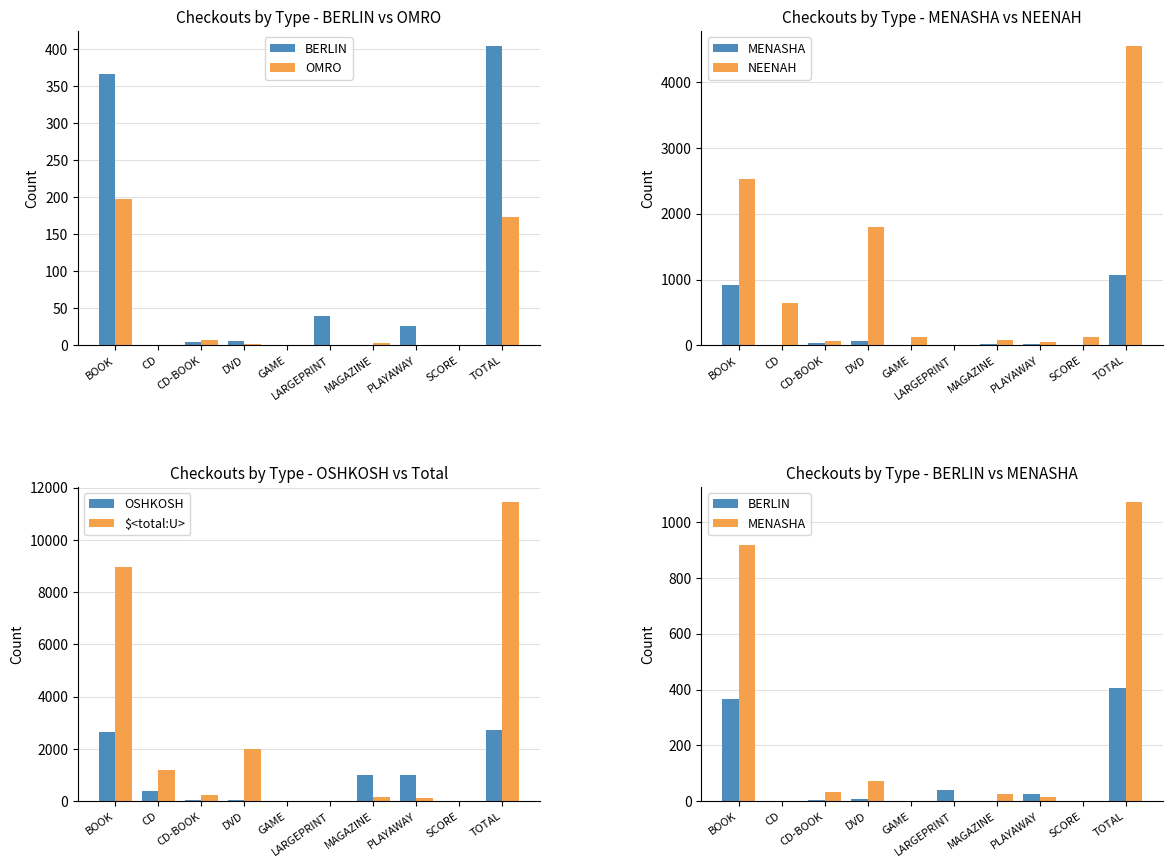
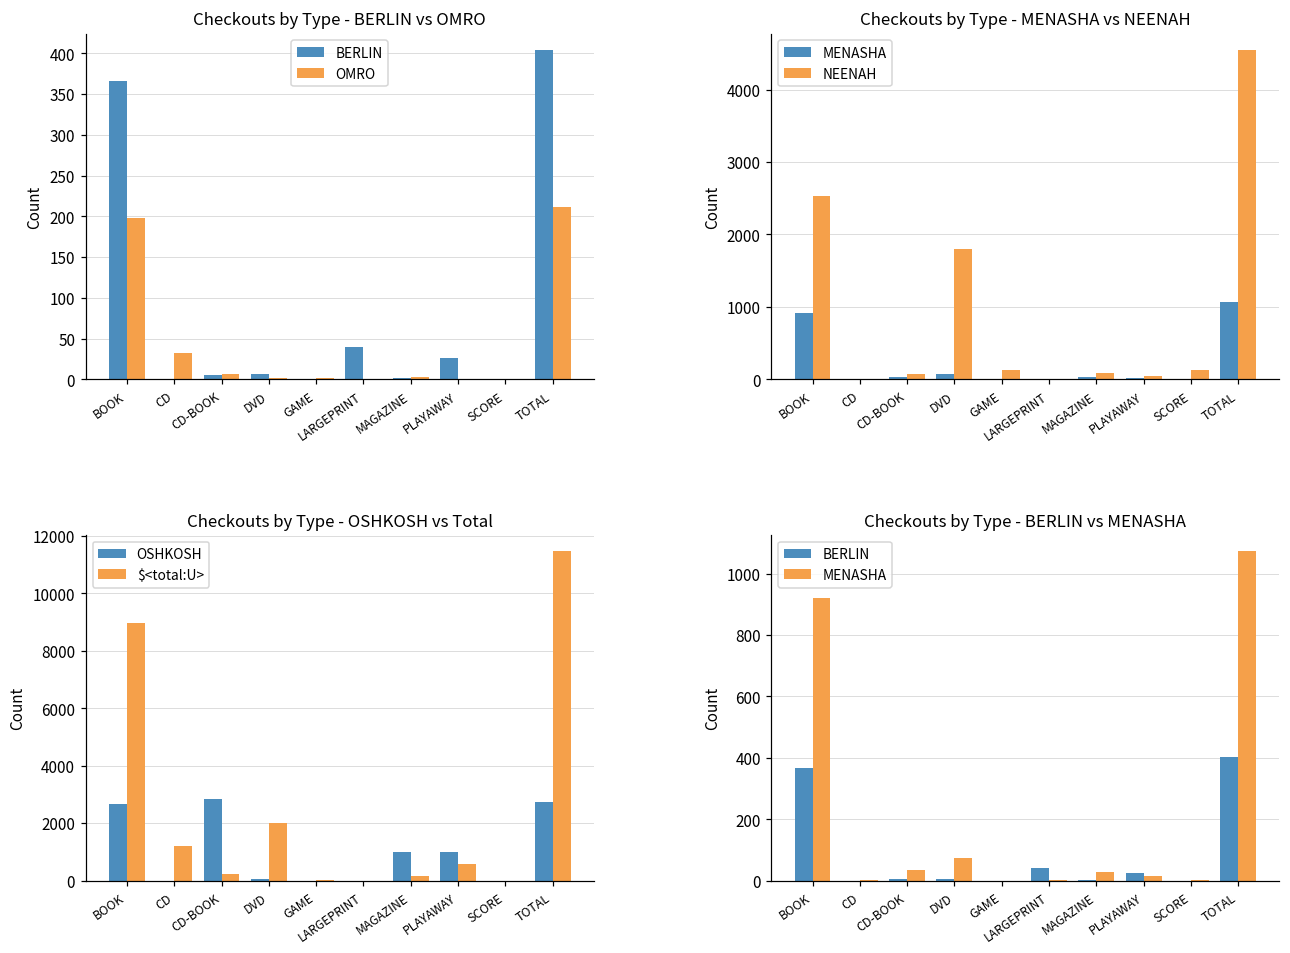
  {
    "Checkouts by Type - BERLIN vs OMRO": {
      "BERLIN": {
        "BOOK": 370,
        "CD": 0,
        "CD-BOOK": 10,
        "DVD": 10,
        "GAME": 0,
        "LARGEPRINT": 40,
        "PLAYAWAY": 30,
        "SCORE": 0,
        "TOTAL": 400
      },
      "OMRO": {
        "BOOK": 200,
-       "CD": 0,
+       "CD": 30,
        "CD-BOOK": 10,
        "LARGEPRINT": 0,
        "PLAYAWAY": 0,
        "SCORE": 0,
-       "TOTAL": 170
+       "TOTAL": 210
      }
    },
    "Checkouts by Type - MENASHA vs NEENAH": {
      "NEENAH": {
        "BOOK": 2500,
-       "CD": 600,
+       "CD": 0,
        "CD-BOOK": 100,
        "DVD": 1800,
        "GAME": 100,
        "LARGEPRINT": 0,
        "MAGAZINE": 100,
        "PLAYAWAY": 0,
        "SCORE": 100,
        "TOTAL": 4500
      }
    },
    "Checkouts by Type - OSHKOSH vs Total": {
      "OSHKOSH": {
        "BOOK": 2700,
-       "CD": 400,
-       "CD-BOOK": 0,
+       "CD": 0,
+       "CD-BOOK": 2800,
        "LARGEPRINT": 0,
        "MAGAZINE": 1000,
        "PLAYAWAY": 1000,
        "SCORE": 0,
        "TOTAL": 2700
      },
      "$<total:U>": {
        "BOOK": 8900,
        "CD": 1200,
        "CD-BOOK": 200,
        "DVD": 2000,
        "MAGAZINE": 200,
-       "PLAYAWAY": 100,
+       "PLAYAWAY": 600,
        "TOTAL": 11500
      }
    },
    "Checkouts by Type - BERLIN vs MENASHA": {
      "BERLIN": {
        "BOOK": 370,
        "CD": 0,
        "GAME": 0,
        "LARGEPRINT": 40,
        "PLAYAWAY": 30,
        "SCORE": 0,
        "TOTAL": 400
      },
      "MENASHA": {
        "BOOK": 920,
        "CD-BOOK": 30,
        "DVD": 70,
        "GAME": 0,
        "MAGAZINE": 30,
        "PLAYAWAY": 20,
        "TOTAL": 1070
      }
    }
  }
